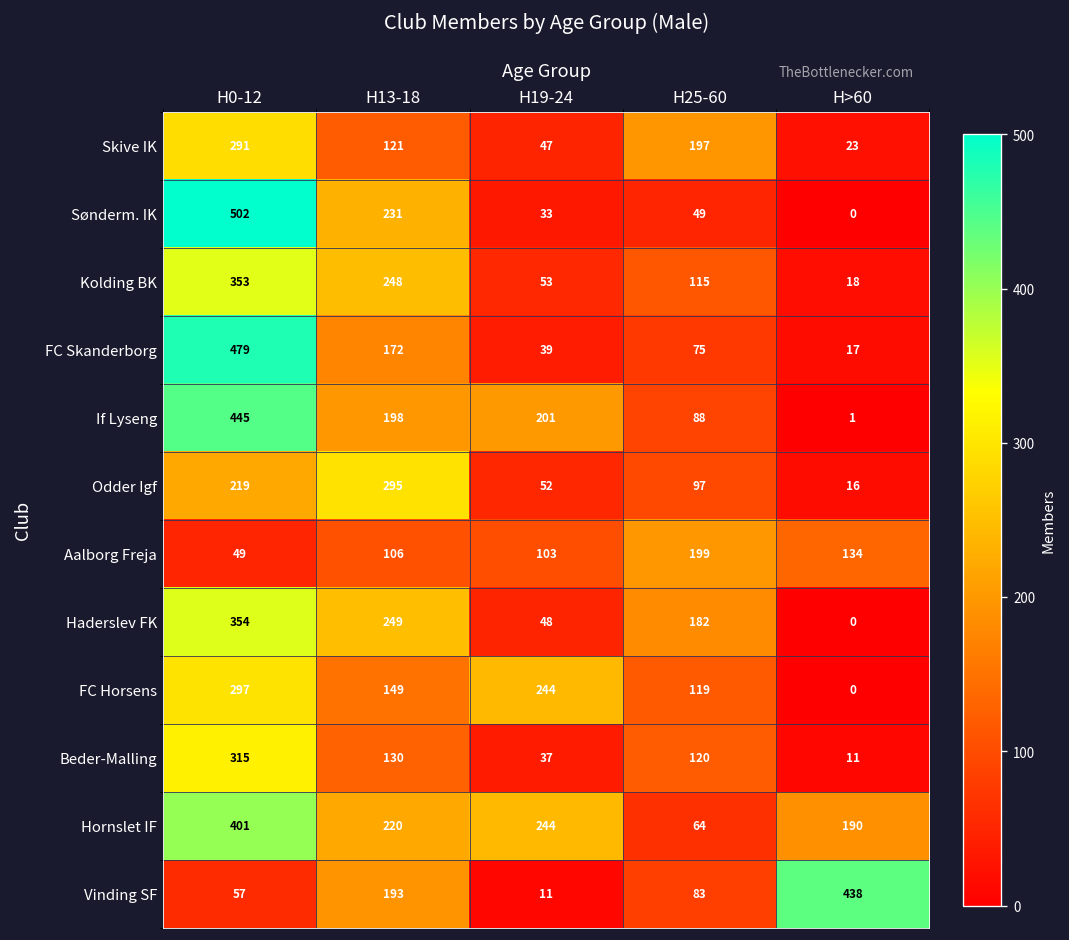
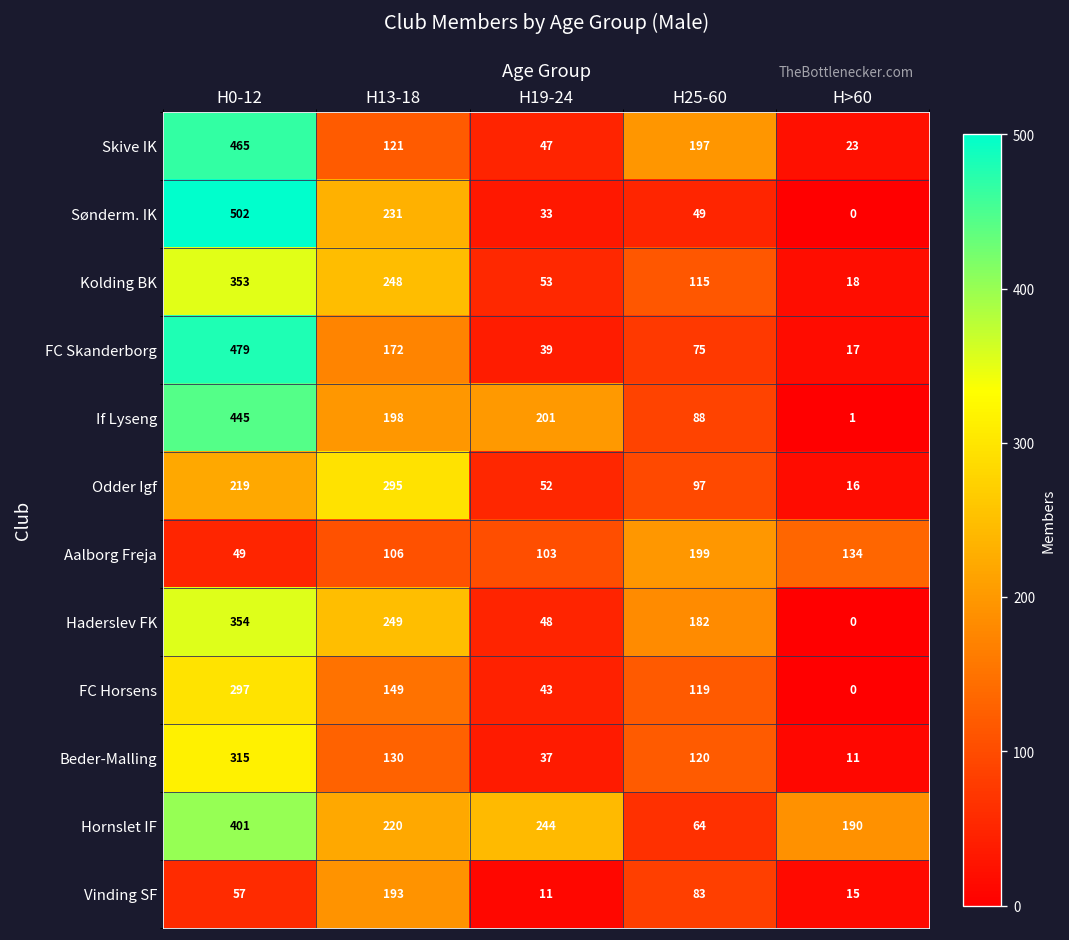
  {
    "Skive IK": {
-     "H0-12": 291,
+     "H0-12": 465,
      "H13-18": 121,
      "H19-24": 47,
      "H25-60": 197,
      "H>60": 23
    },
    "Sønderm. IK": {
      "H0-12": 502,
      "H13-18": 231,
      "H19-24": 33,
      "H25-60": 49,
      "H>60": 0
    },
    "Kolding BK": {
      "H0-12": 353,
      "H13-18": 248,
      "H19-24": 53,
      "H25-60": 115,
      "H>60": 18
    },
    "FC Skanderborg": {
      "H0-12": 479,
      "H13-18": 172,
      "H19-24": 39,
      "H25-60": 75,
      "H>60": 17
    },
    "If Lyseng": {
      "H0-12": 445,
      "H13-18": 198,
      "H19-24": 201,
      "H25-60": 88,
      "H>60": 1
    },
    "Odder Igf": {
      "H0-12": 219,
      "H13-18": 295,
      "H19-24": 52,
      "H25-60": 97,
      "H>60": 16
    },
    "Aalborg Freja": {
      "H0-12": 49,
      "H13-18": 106,
      "H19-24": 103,
      "H25-60": 199,
      "H>60": 134
    },
    "Haderslev FK": {
      "H0-12": 354,
      "H13-18": 249,
      "H19-24": 48,
      "H25-60": 182,
      "H>60": 0
    },
    "FC Horsens": {
      "H0-12": 297,
      "H13-18": 149,
-     "H19-24": 244,
+     "H19-24": 43,
      "H25-60": 119,
      "H>60": 0
    },
    "Beder-Malling": {
      "H0-12": 315,
      "H13-18": 130,
      "H19-24": 37,
      "H25-60": 120,
      "H>60": 11
    },
    "Hornslet IF": {
      "H0-12": 401,
      "H13-18": 220,
      "H19-24": 244,
      "H25-60": 64,
      "H>60": 190
    },
    "Vinding SF": {
      "H0-12": 57,
      "H13-18": 193,
      "H19-24": 11,
      "H25-60": 83,
-     "H>60": 438
+     "H>60": 15
    }
  }
